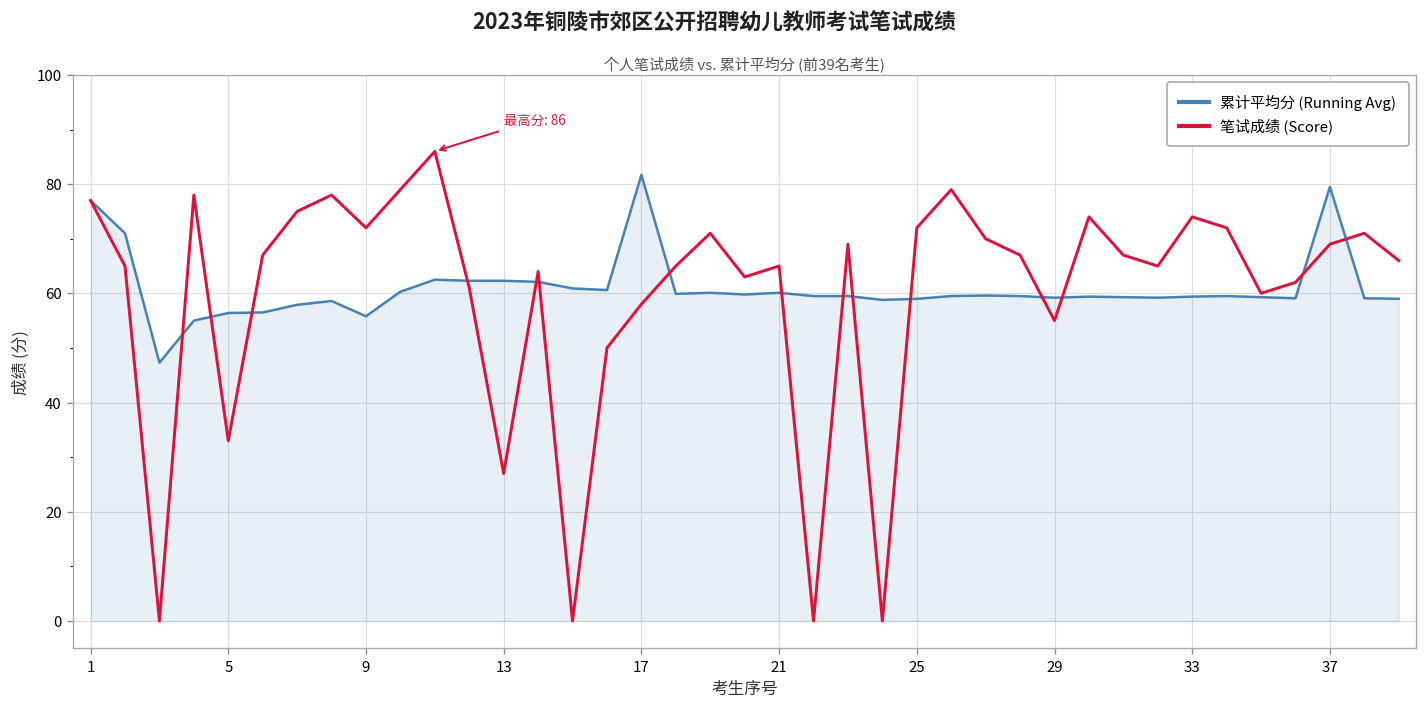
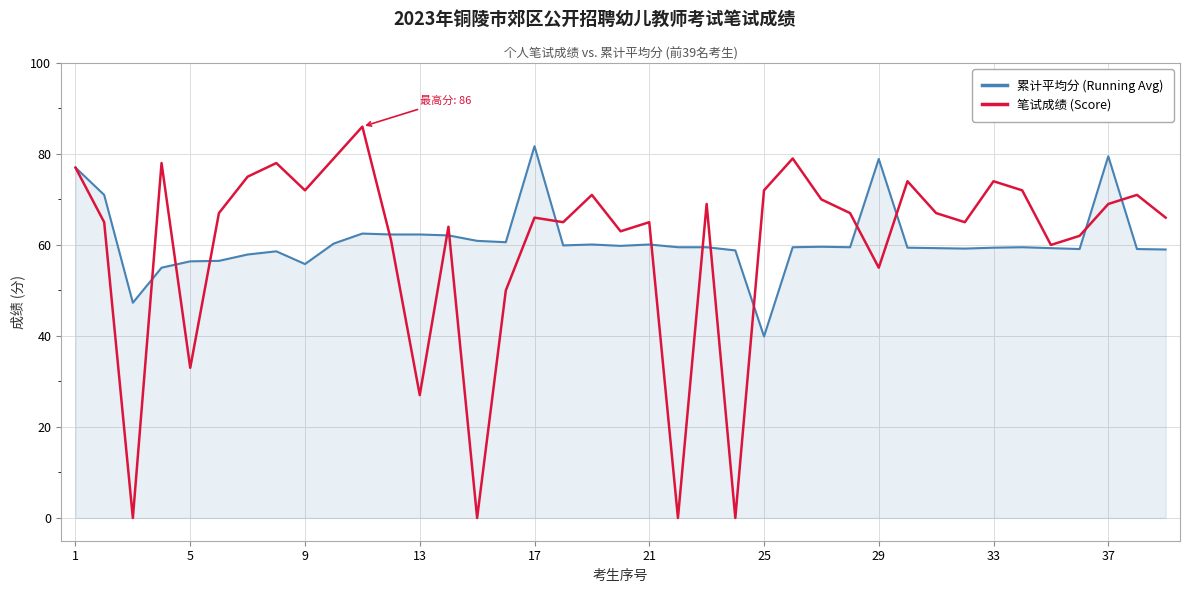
  {
    "累计平均分 (Running Avg)": {
      "5": 56,
      "9": 56,
      "13": 62,
      "17": 82,
      "21": 60,
-     "25": 59,
-     "29": 59,
+     "25": 40,
+     "29": 79,
      "33": 59,
      "37": 80
    },
    "笔试成绩 (Score)": {
      "5": 33,
      "9": 72,
      "13": 27,
-     "17": 58,
+     "17": 66,
      "21": 65,
      "25": 72,
      "29": 55,
      "33": 74,
      "37": 69
    }
  }
